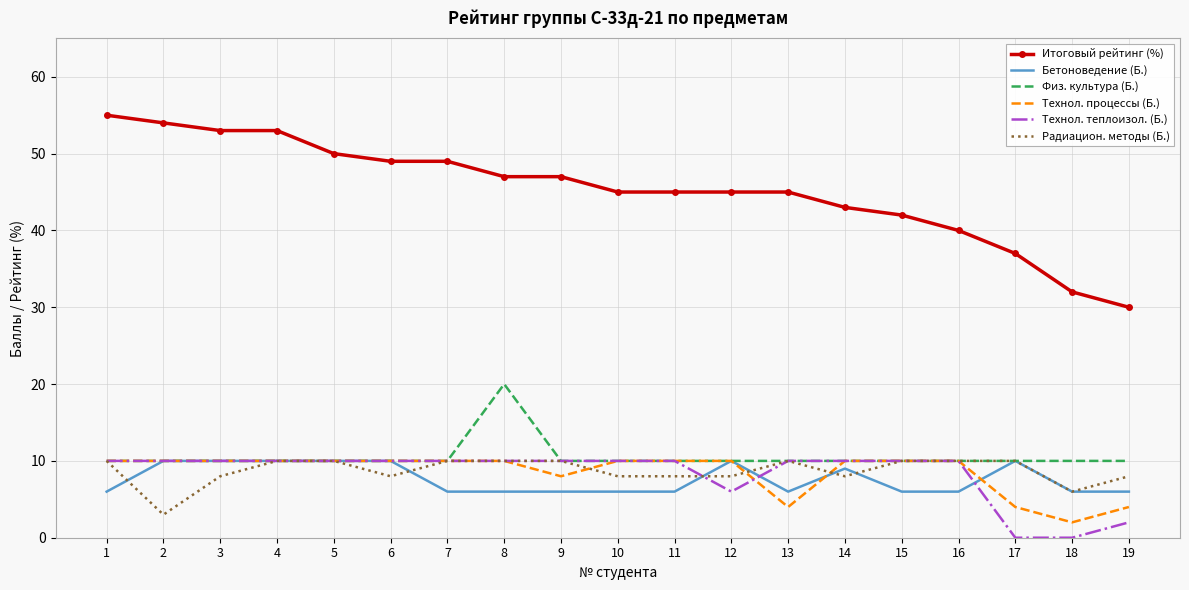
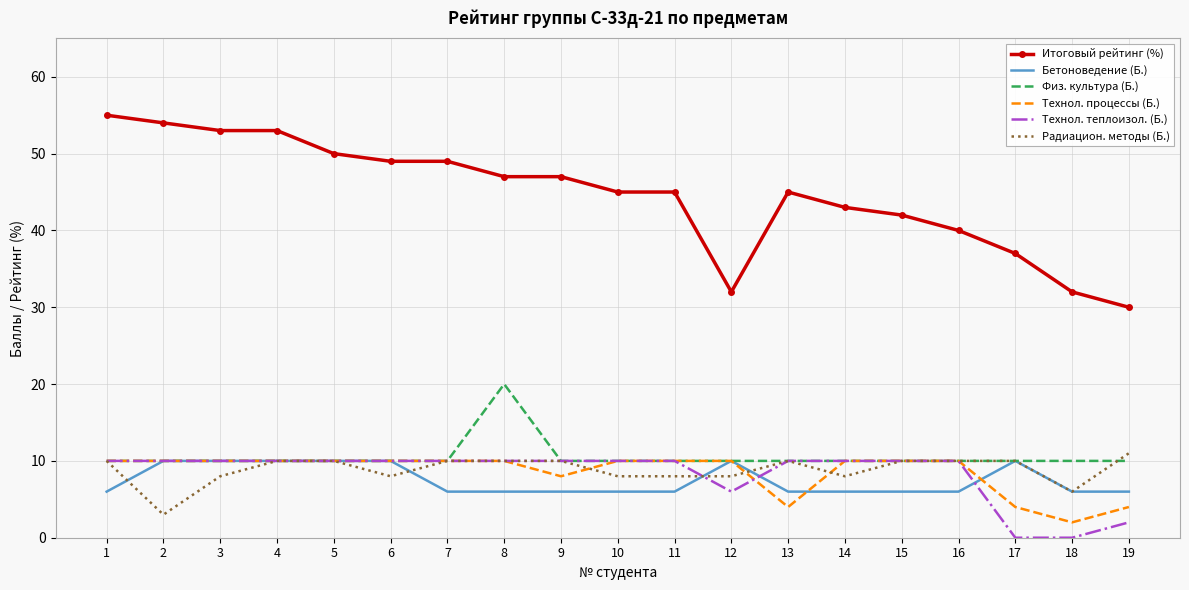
  {
    "Итоговый рейтинг (%)": {
      "1": 55,
      "2": 54,
      "3": 53,
      "4": 53,
      "5": 50,
      "6": 49,
      "7": 49,
      "8": 47,
      "9": 47,
      "10": 45,
      "11": 45,
-     "12": 45,
+     "12": 32,
      "13": 45,
      "14": 43,
      "15": 42,
      "16": 40,
      "17": 37,
      "18": 32,
      "19": 30
    },
    "Бетоноведение (Б.)": {
      "1": 6,
      "7": 6,
      "8": 6,
      "9": 6,
      "10": 6,
      "11": 6,
      "13": 6,
-     "14": 9,
+     "14": 6,
      "15": 6,
      "16": 6,
      "19": 6
    },
    "Физ. культура (Б.)": {
      "8": 20,
      "18": 10,
      "19": 10
    },
    "Технол. процессы (Б.)": {
      "9": 8,
      "13": 4,
      "17": 4,
      "18": 2,
      "19": 4
    },
    "Технол. теплоизол. (Б.)": {
      "12": 6,
      "17": 0,
      "18": 0,
      "19": 2
    },
    "Радиацион. методы (Б.)": {
      "2": 3,
      "3": 8,
      "6": 8,
      "10": 8,
      "11": 8,
      "12": 8,
      "14": 8,
-     "19": 8
+     "19": 11
    }
  }
